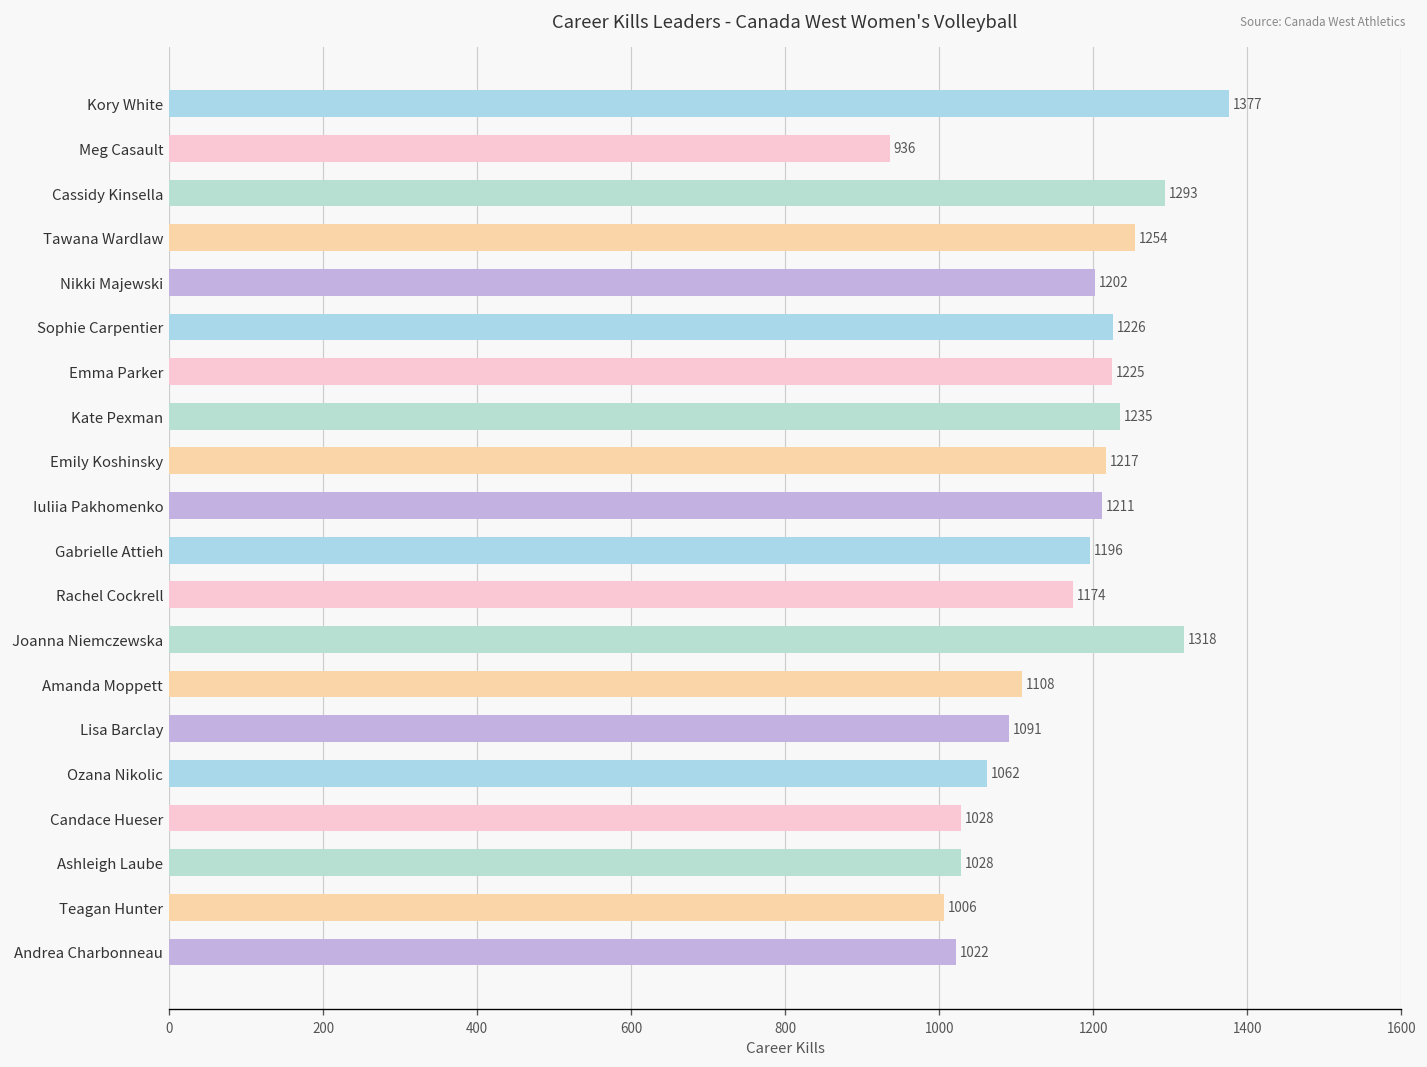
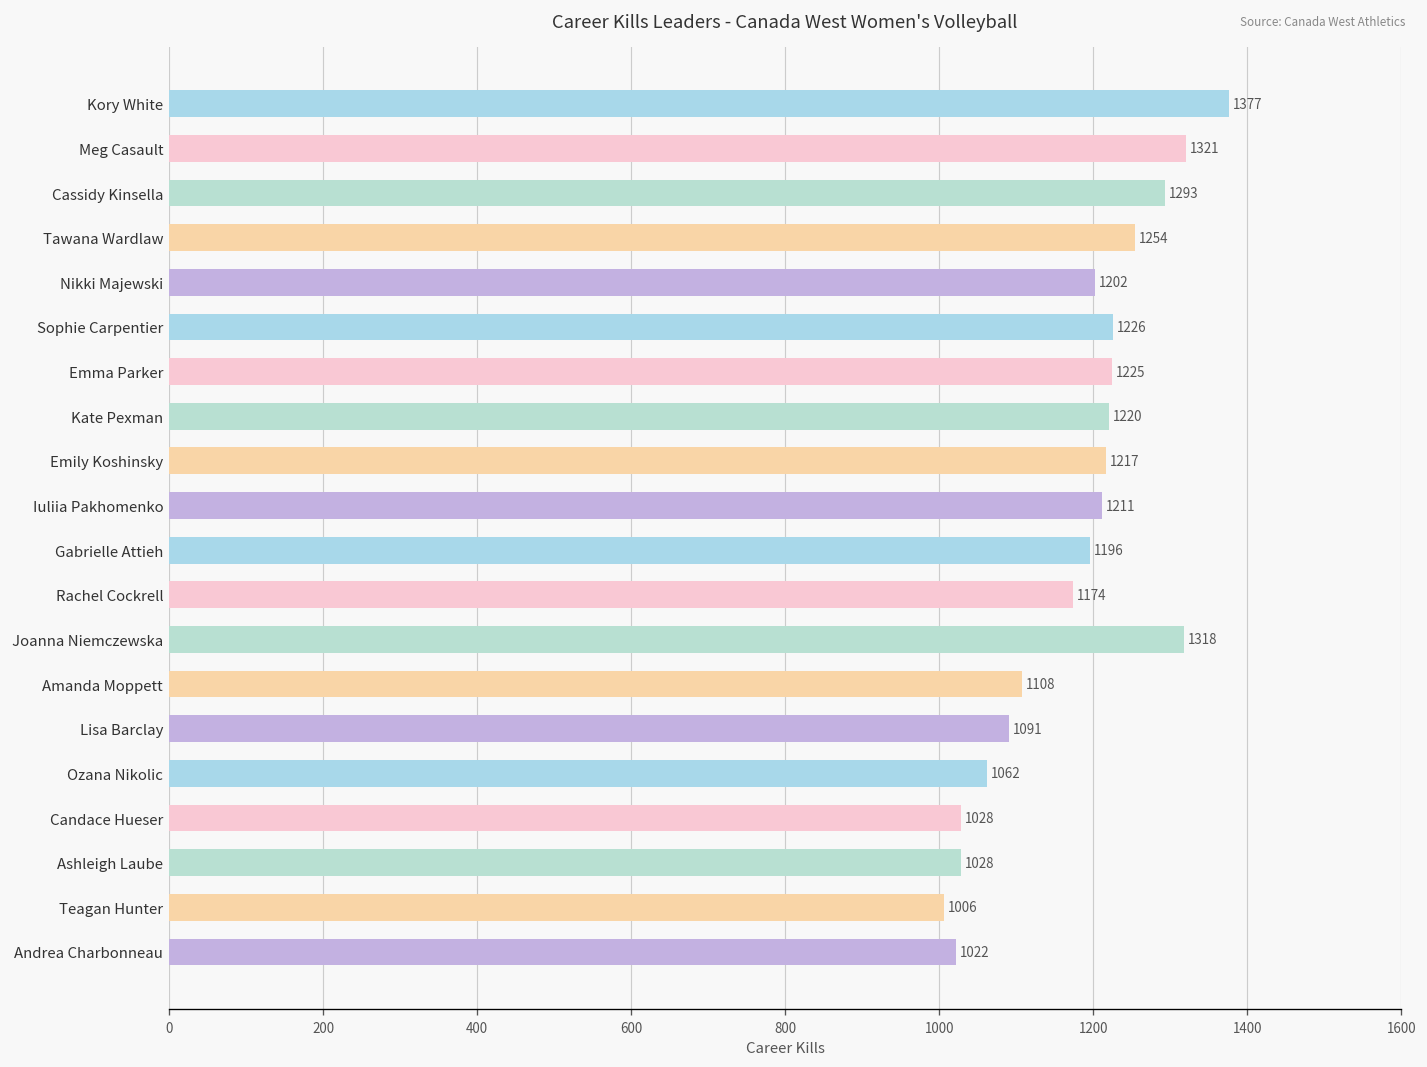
  {
    "Kory White": 1377,
-   "Meg Casault": 936,
+   "Meg Casault": 1321,
    "Cassidy Kinsella": 1293,
    "Tawana Wardlaw": 1254,
    "Nikki Majewski": 1202,
    "Sophie Carpentier": 1226,
    "Emma Parker": 1225,
-   "Kate Pexman": 1235,
+   "Kate Pexman": 1220,
    "Emily Koshinsky": 1217,
    "Iuliia Pakhomenko": 1211,
    "Gabrielle Attieh": 1196,
    "Rachel Cockrell": 1174,
    "Joanna Niemczewska": 1318,
    "Amanda Moppett": 1108,
    "Lisa Barclay": 1091,
    "Ozana Nikolic": 1062,
    "Candace Hueser": 1028,
    "Ashleigh Laube": 1028,
    "Teagan Hunter": 1006,
    "Andrea Charbonneau": 1022
  }
